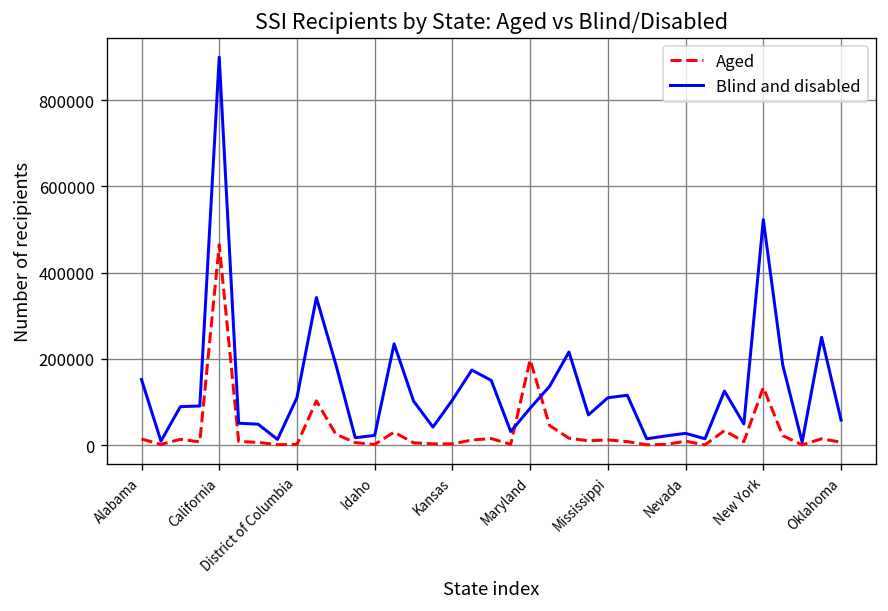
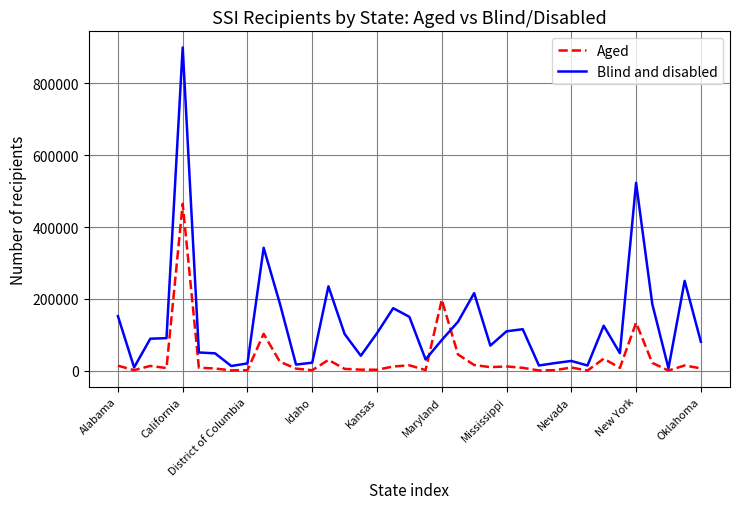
  {
    "Aged": {
      "Alabama": 10000,
      "California": 460000,
      "District of Columbia": 0,
      "Idaho": 0,
      "Kansas": 0,
      "Maryland": 200000,
      "Mississippi": 10000,
      "Nevada": 10000,
      "New York": 130000,
      "Oklahoma": 10000
    },
    "Blind and disabled": {
      "Alabama": 150000,
      "California": 900000,
-     "District of Columbia": 110000,
+     "District of Columbia": 20000,
      "Idaho": 20000,
      "Kansas": 100000,
      "Maryland": 90000,
      "Mississippi": 110000,
      "Nevada": 30000,
      "New York": 520000,
-     "Oklahoma": 60000
+     "Oklahoma": 80000
    }
  }
